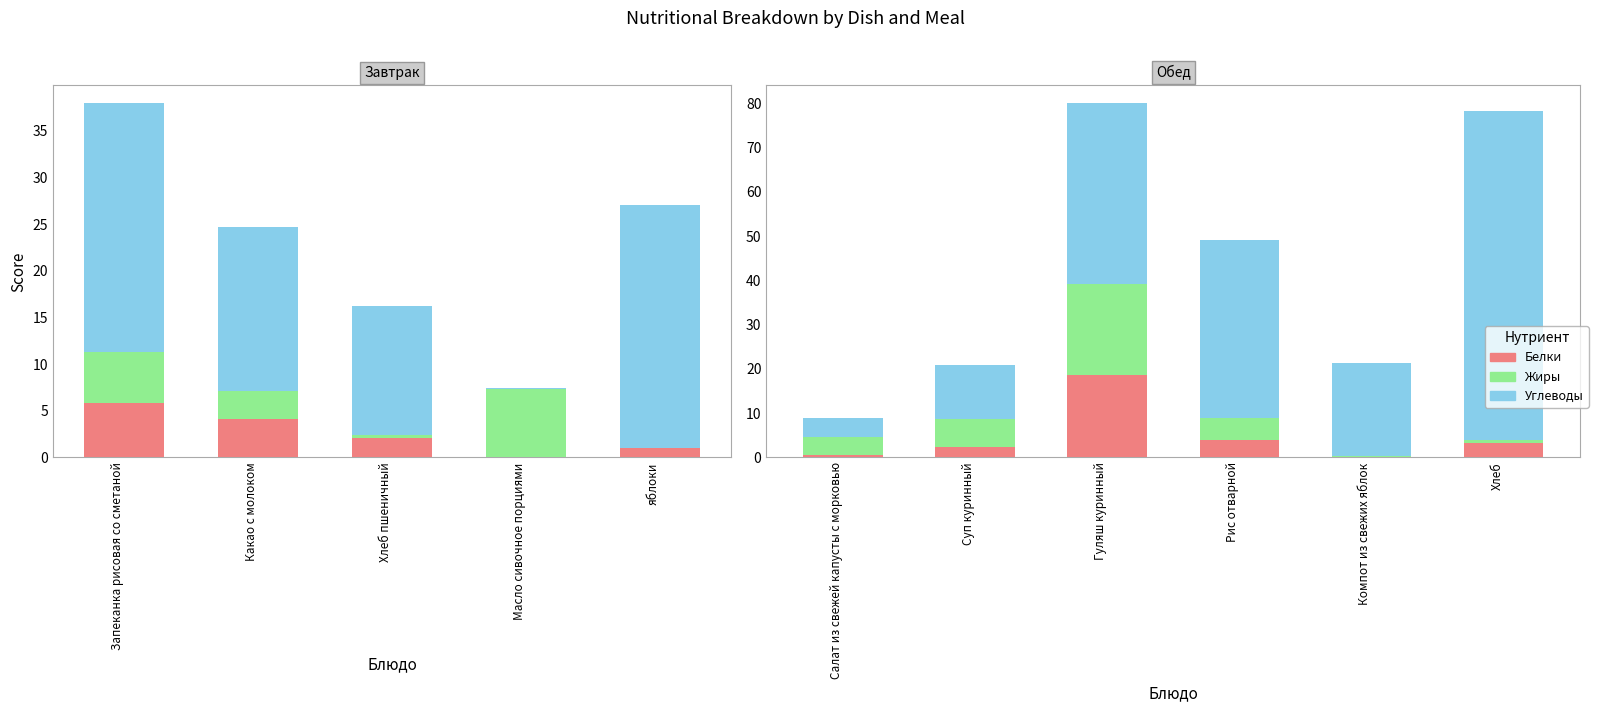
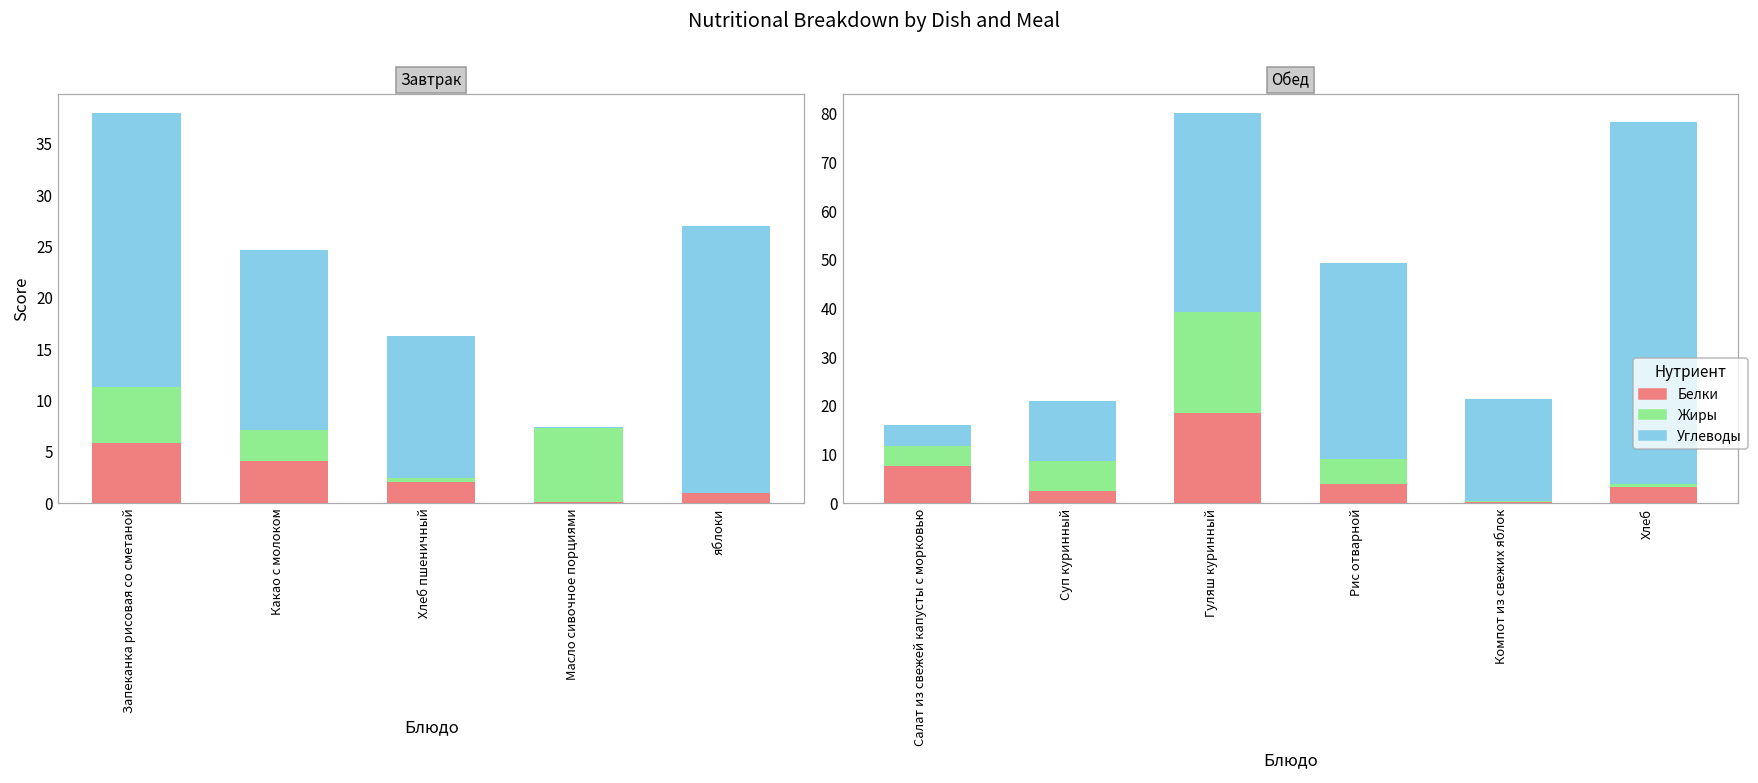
  {
    "Завтрак": {
      "Белки": {
        "Запеканка рисовая со сметаной": 6,
        "Какао с молоком": 4,
        "Хлеб пшеничный": 2,
        "яблоки": 1
      },
      "Жиры": {
        "Запеканка рисовая со сметаной": 5,
        "Какао с молоком": 3,
        "Хлеб пшеничный": 0,
        "Масло сивочное порциями": 7,
        "яблоки": 0
      },
      "Углеводы": {
        "Запеканка рисовая со сметаной": 27,
        "Какао с молоком": 18,
        "Хлеб пшеничный": 14,
        "яблоки": 26
      }
    },
    "Обед": {
      "Белки": {
-       "Салат из свежей капусты с морковью": 1,
+       "Салат из свежей капусты с морковью": 8,
        "Суп куринный": 2,
        "Гуляш куринный": 19,
        "Рис отварной": 4,
        "Хлеб": 3
      },
      "Жиры": {
        "Салат из свежей капусты с морковью": 4,
        "Суп куринный": 6,
        "Гуляш куринный": 21,
        "Рис отварной": 5,
        "Хлеб": 1
      },
      "Углеводы": {
        "Салат из свежей капусты с морковью": 4,
        "Суп куринный": 12,
        "Гуляш куринный": 41,
        "Рис отварной": 40,
        "Компот из свежих яблок": 21,
        "Хлеб": 74
      }
    }
  }
